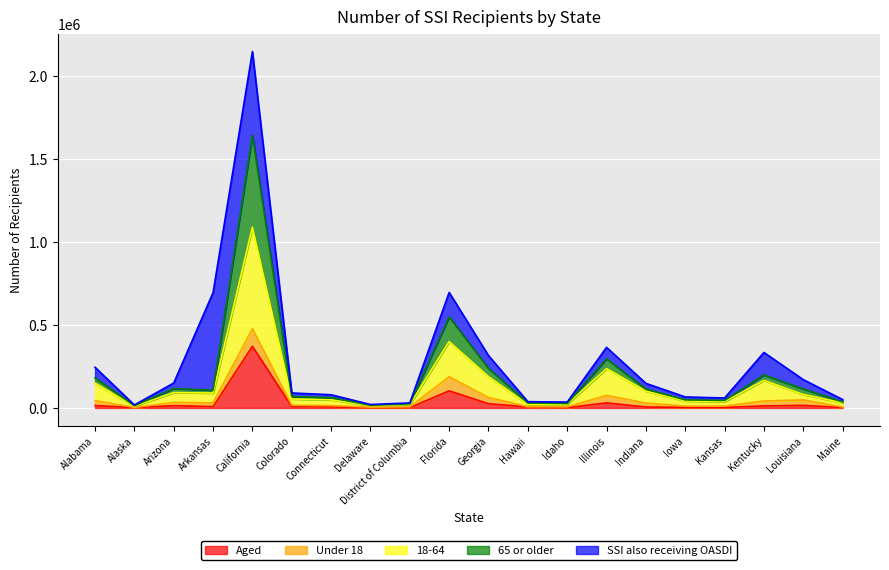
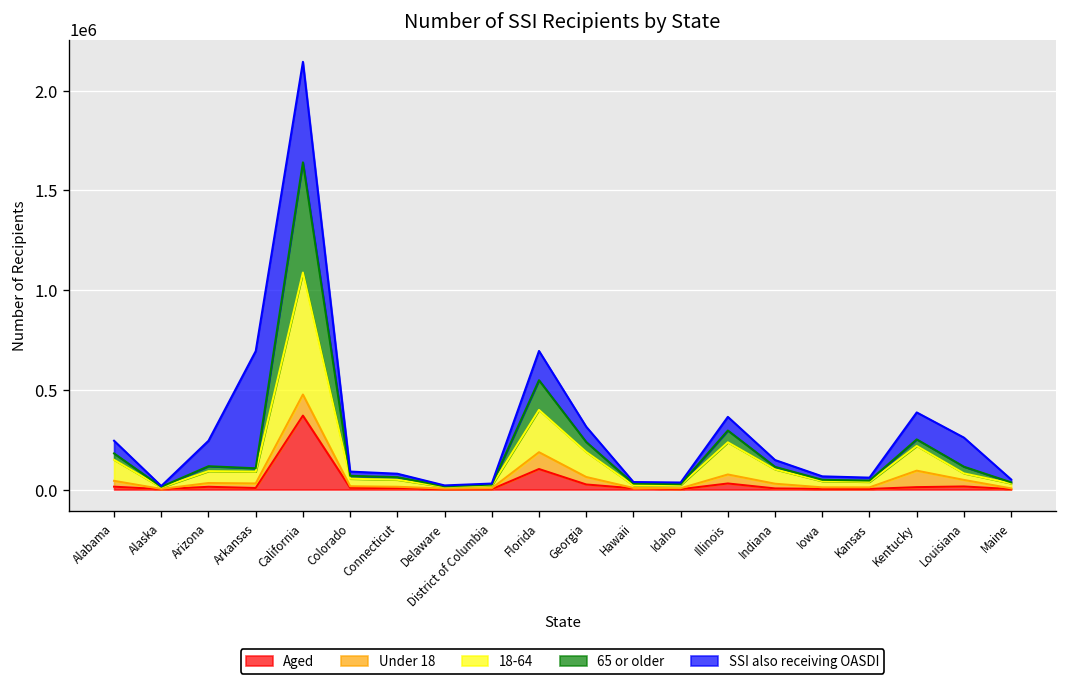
  {
    "Aged": {
      "Alabama": 10000,
      "Arizona": 10000,
      "Arkansas": 10000,
      "California": 370000,
      "Florida": 100000,
      "Georgia": 30000,
      "Illinois": 30000,
      "Indiana": 10000,
      "Kentucky": 10000,
      "Louisiana": 20000
    },
    "Under 18": {
      "Alabama": 30000,
      "Arizona": 20000,
      "Arkansas": 20000,
      "California": 110000,
      "Florida": 80000,
      "Georgia": 40000,
      "Illinois": 50000,
      "Indiana": 20000,
-     "Kentucky": 30000,
+     "Kentucky": 80000,
      "Louisiana": 30000
    },
    "18-64": {
      "Alabama": 110000,
      "Arizona": 60000,
      "Arkansas": 60000,
      "California": 610000,
      "Florida": 210000,
      "Georgia": 130000,
      "Illinois": 160000,
      "Kentucky": 120000,
      "Louisiana": 30000
    },
    "65 or older": {
      "Alabama": 30000,
      "Arizona": 20000,
      "Arkansas": 20000,
      "California": 550000,
      "Florida": 150000,
      "Georgia": 50000,
      "Illinois": 60000,
      "Kentucky": 30000,
      "Louisiana": 30000
    },
    "SSI also receiving OASDI": {
      "Alabama": 60000,
-     "Arizona": 30000,
+     "Arizona": 130000,
      "Arkansas": 590000,
      "California": 500000,
      "Colorado": 20000,
      "Connecticut": 20000,
      "Florida": 150000,
      "Georgia": 80000,
      "Illinois": 70000,
      "Indiana": 30000,
      "Iowa": 20000,
      "Kentucky": 140000,
-     "Louisiana": 60000
+     "Louisiana": 150000
    }
  }
